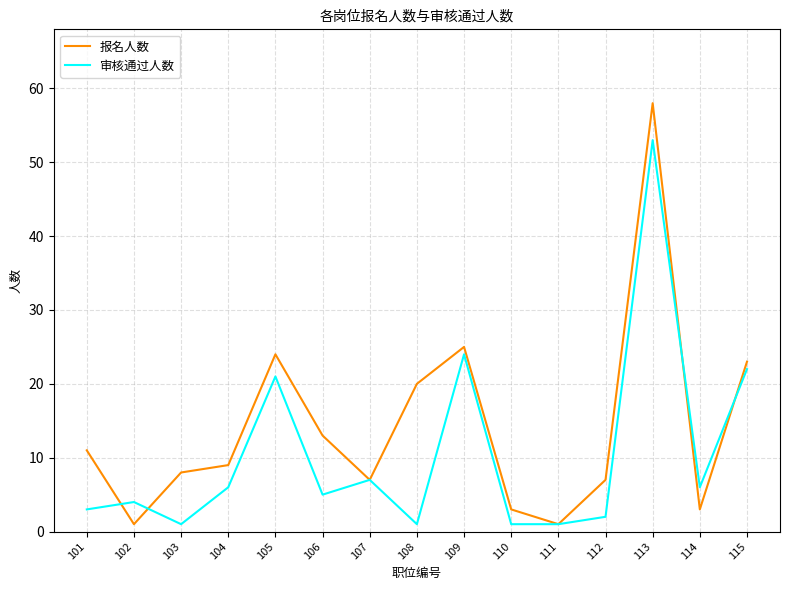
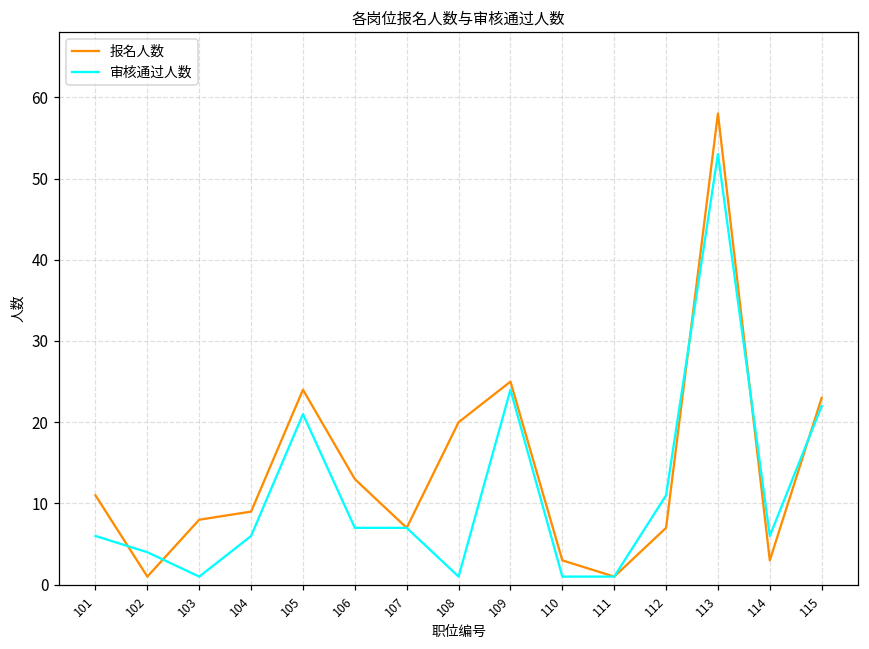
  {
    "报名人数": {
      "101": 11,
      "102": 1,
      "103": 8,
      "104": 9,
      "105": 24,
      "106": 13,
      "108": 20,
      "109": 25,
      "110": 3,
      "112": 7,
      "113": 58,
      "114": 3,
      "115": 23
    },
    "审核通过人数": {
-     "101": 3,
+     "101": 6,
      "102": 4,
      "103": 1,
      "104": 6,
      "105": 21,
-     "106": 5,
+     "106": 7,
      "108": 1,
      "109": 24,
      "110": 1,
-     "112": 2,
+     "112": 11,
      "113": 53,
      "114": 6,
      "115": 22
    }
  }
